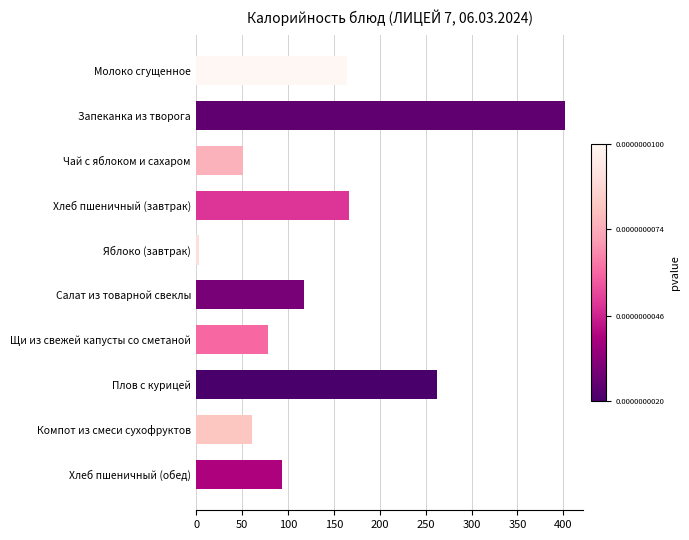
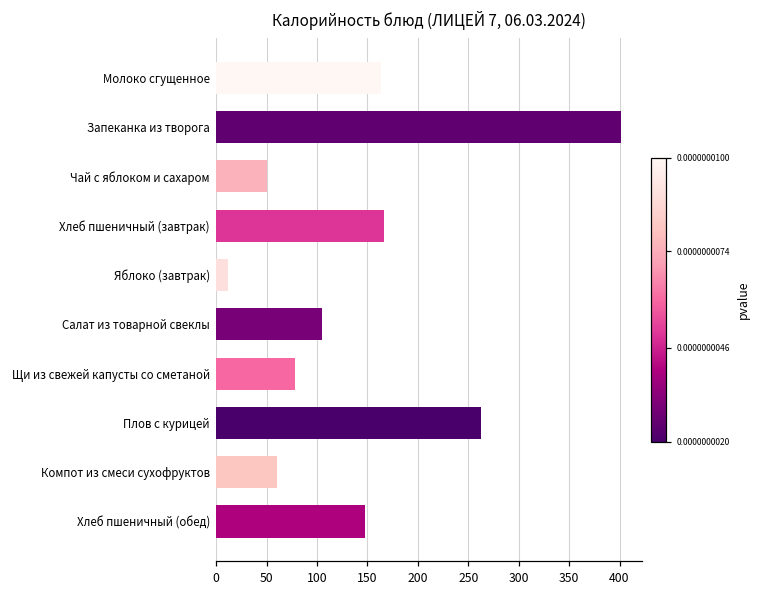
  {
    "Молоко сгущенное": 160,
    "Запеканка из творога": 400,
    "Чай с яблоком и сахаром": 50,
    "Хлеб пшеничный (завтрак)": 170,
-   "Яблоко (завтрак)": 0,
-   "Салат из товарной свеклы": 120,
+   "Яблоко (завтрак)": 10,
+   "Салат из товарной свеклы": 100,
    "Щи из свежей капусты со сметаной": 80,
    "Плов с курицей": 260,
    "Компот из смеси сухофруктов": 60,
-   "Хлеб пшеничный (обед)": 90
+   "Хлеб пшеничный (обед)": 150
  }
